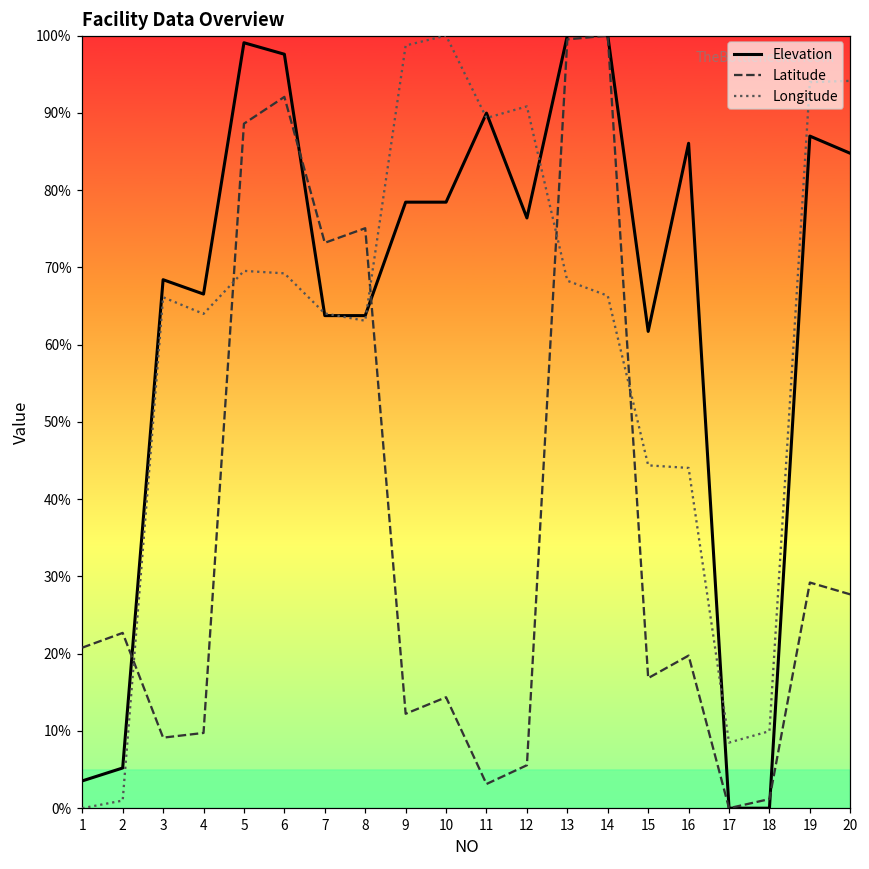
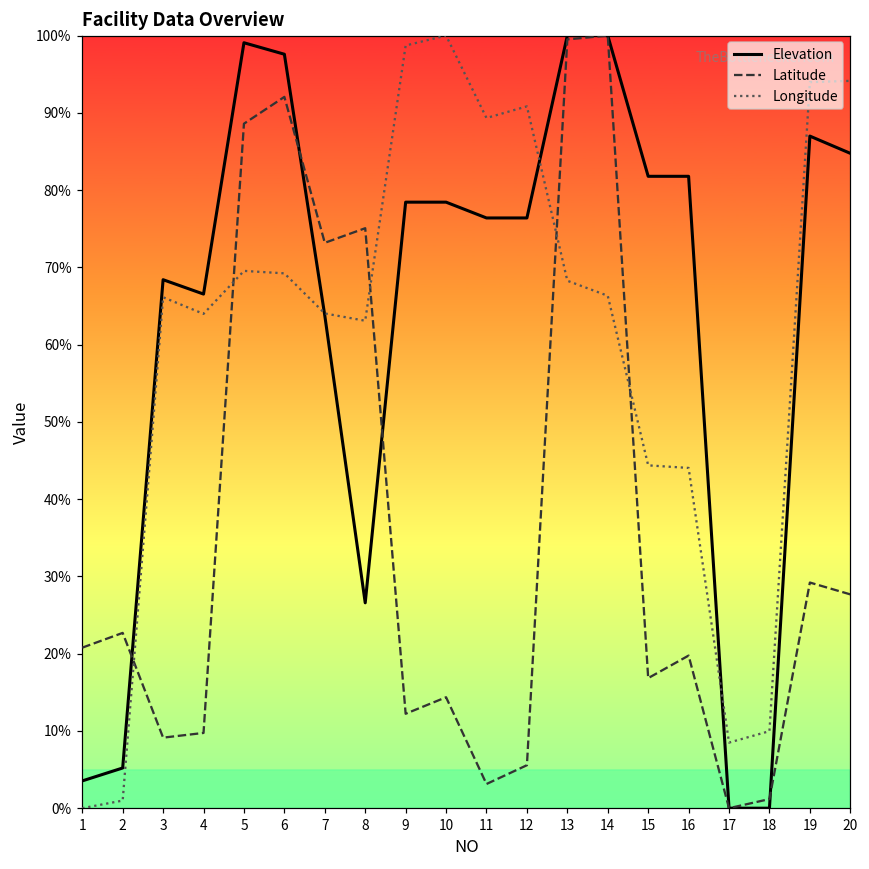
  {
    "Elevation": {
      "2": "5%",
      "3": "68%",
      "4": "67%",
      "5": "99%",
      "6": "98%",
-     "8": "64%",
+     "8": "27%",
      "9": "78%",
      "10": "78%",
-     "11": "90%",
+     "11": "76%",
      "12": "76%",
      "13": "100%",
-     "15": "62%",
-     "16": "86%",
+     "15": "82%",
+     "16": "82%",
      "19": "87%",
      "20": "85%"
    }
  }
